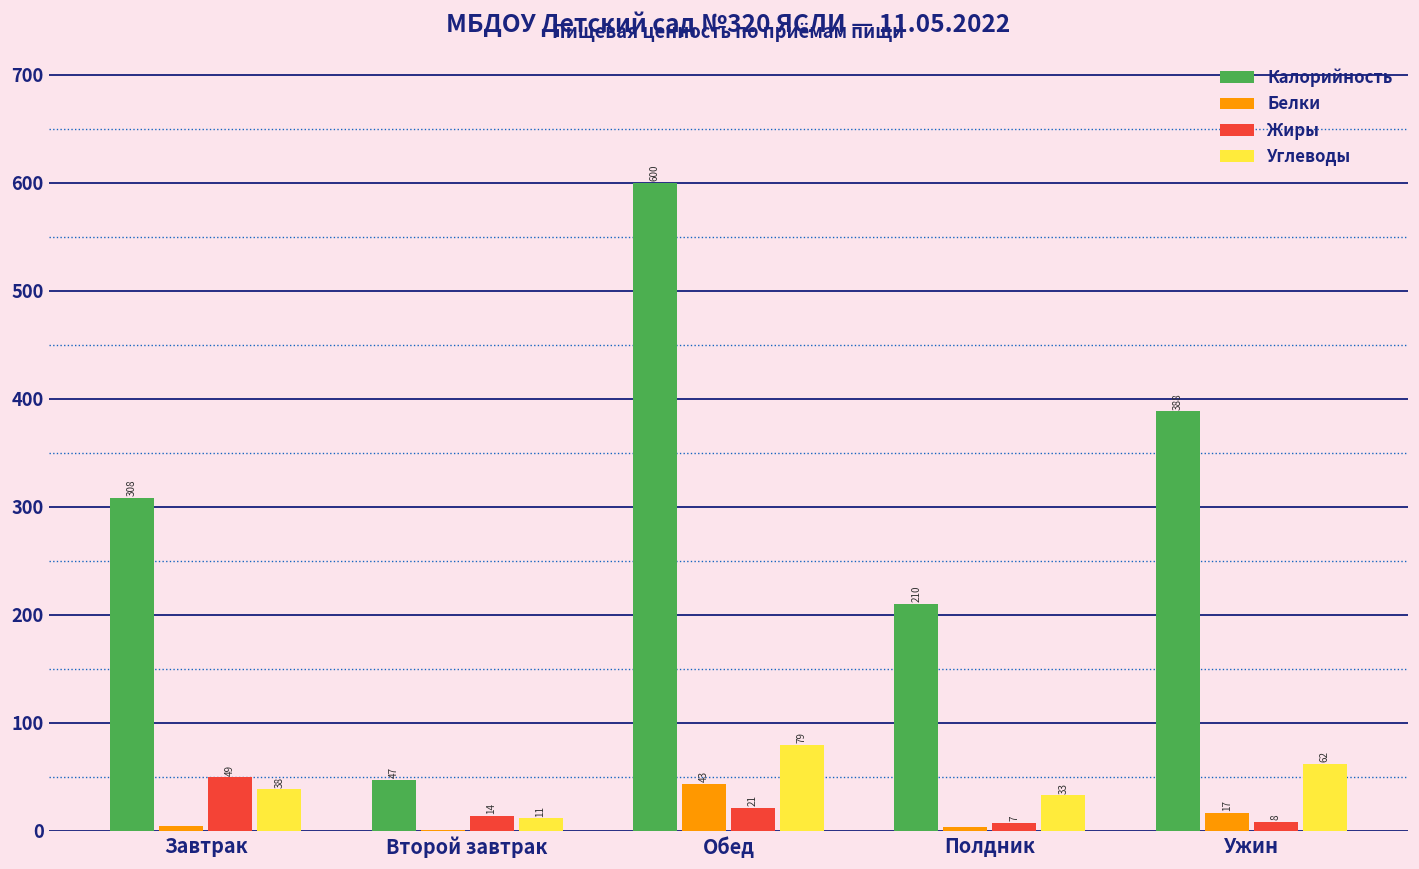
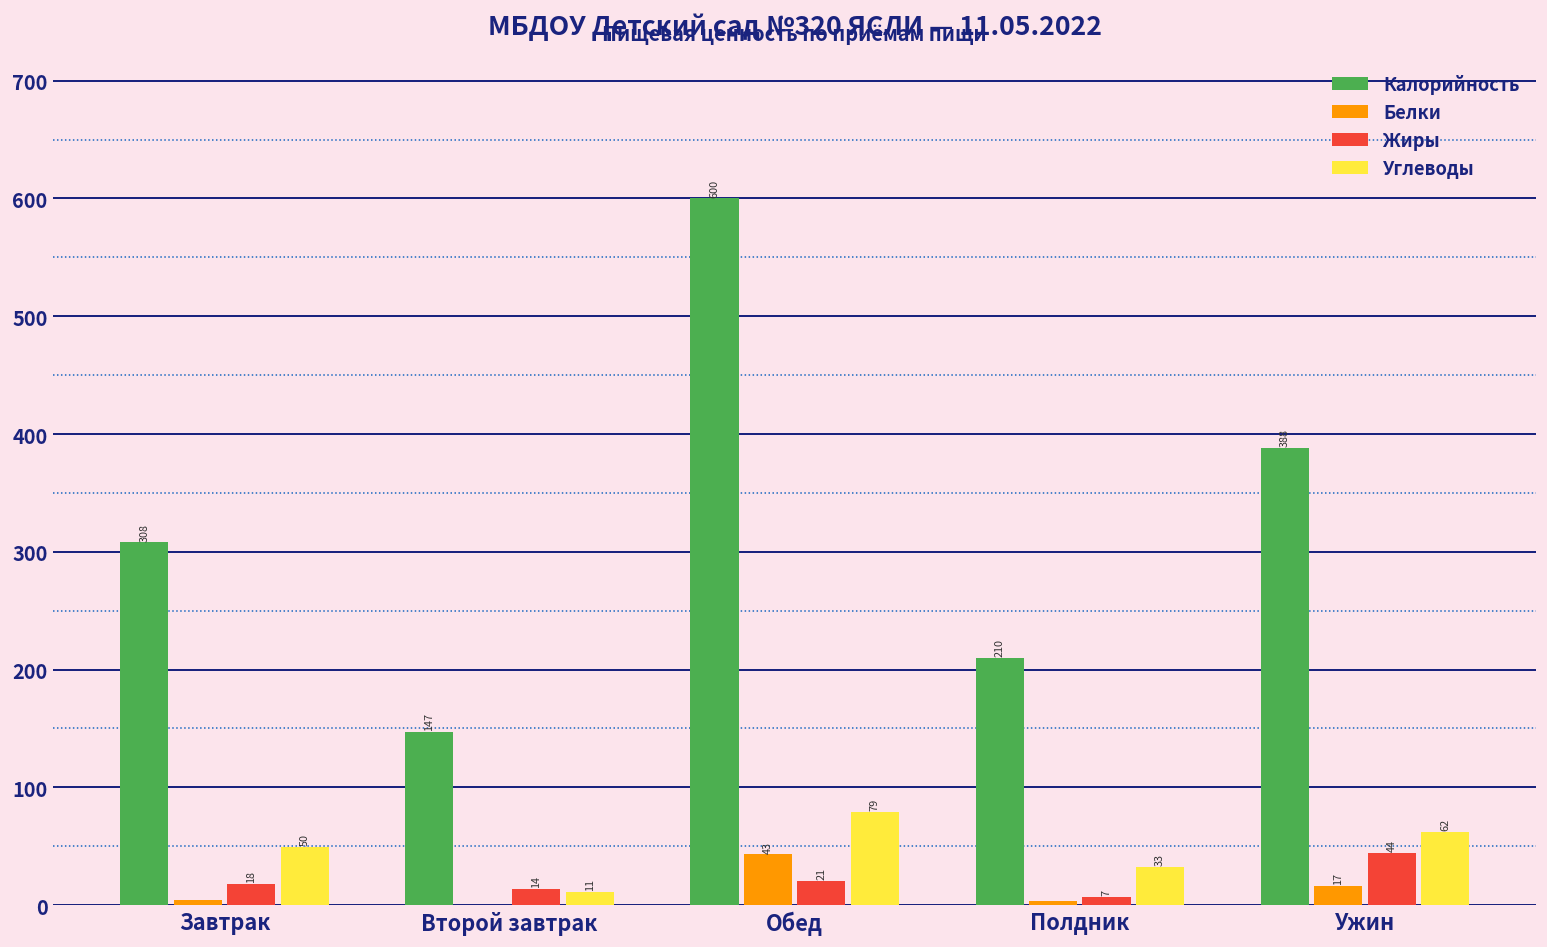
  {
    "Калорийность": {
      "Завтрак": 308,
-     "Второй завтрак": 47,
+     "Второй завтрак": 147,
      "Обед": 600,
      "Полдник": 210,
      "Ужин": 388
    },
    "Белки": {
      "Обед": 43,
      "Ужин": 17
    },
    "Жиры": {
-     "Завтрак": 49,
+     "Завтрак": 18,
      "Второй завтрак": 14,
      "Обед": 21,
      "Полдник": 7,
-     "Ужин": 8
+     "Ужин": 44
    },
    "Углеводы": {
-     "Завтрак": 38,
+     "Завтрак": 50,
      "Второй завтрак": 11,
      "Обед": 79,
      "Полдник": 33,
      "Ужин": 62
    }
  }
